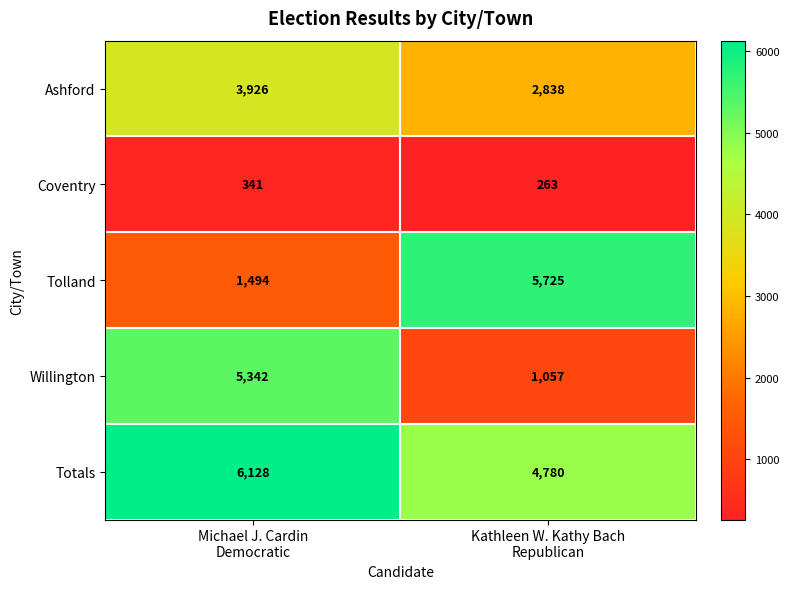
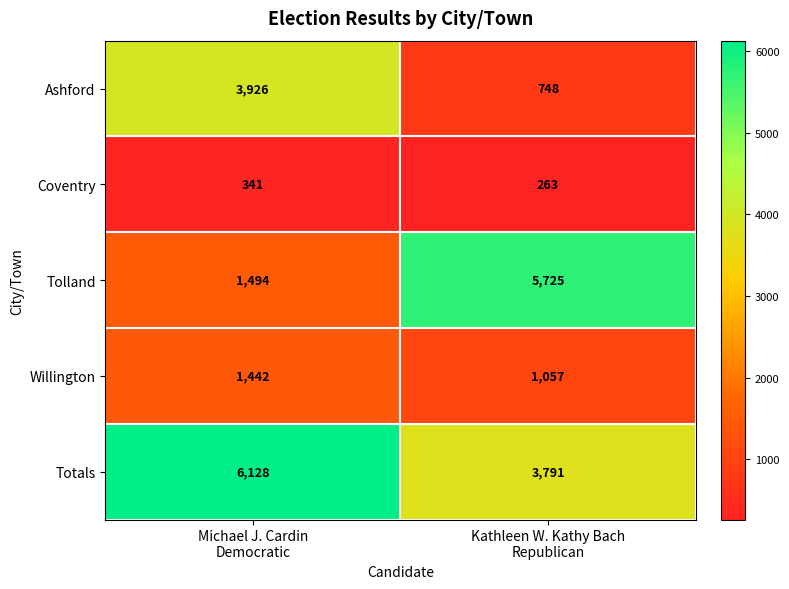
  {
    "Ashford": {
      "Michael J. Cardin Democratic": "3,926",
-     "Kathleen W. Kathy Bach Republican": "2,838"
+     "Kathleen W. Kathy Bach Republican": "748"
    },
    "Coventry": {
      "Michael J. Cardin Democratic": "341",
      "Kathleen W. Kathy Bach Republican": "263"
    },
    "Tolland": {
      "Michael J. Cardin Democratic": "1,494",
      "Kathleen W. Kathy Bach Republican": "5,725"
    },
    "Willington": {
-     "Michael J. Cardin Democratic": "5,342",
+     "Michael J. Cardin Democratic": "1,442",
      "Kathleen W. Kathy Bach Republican": "1,057"
    },
    "Totals": {
      "Michael J. Cardin Democratic": "6,128",
-     "Kathleen W. Kathy Bach Republican": "4,780"
+     "Kathleen W. Kathy Bach Republican": "3,791"
    }
  }
